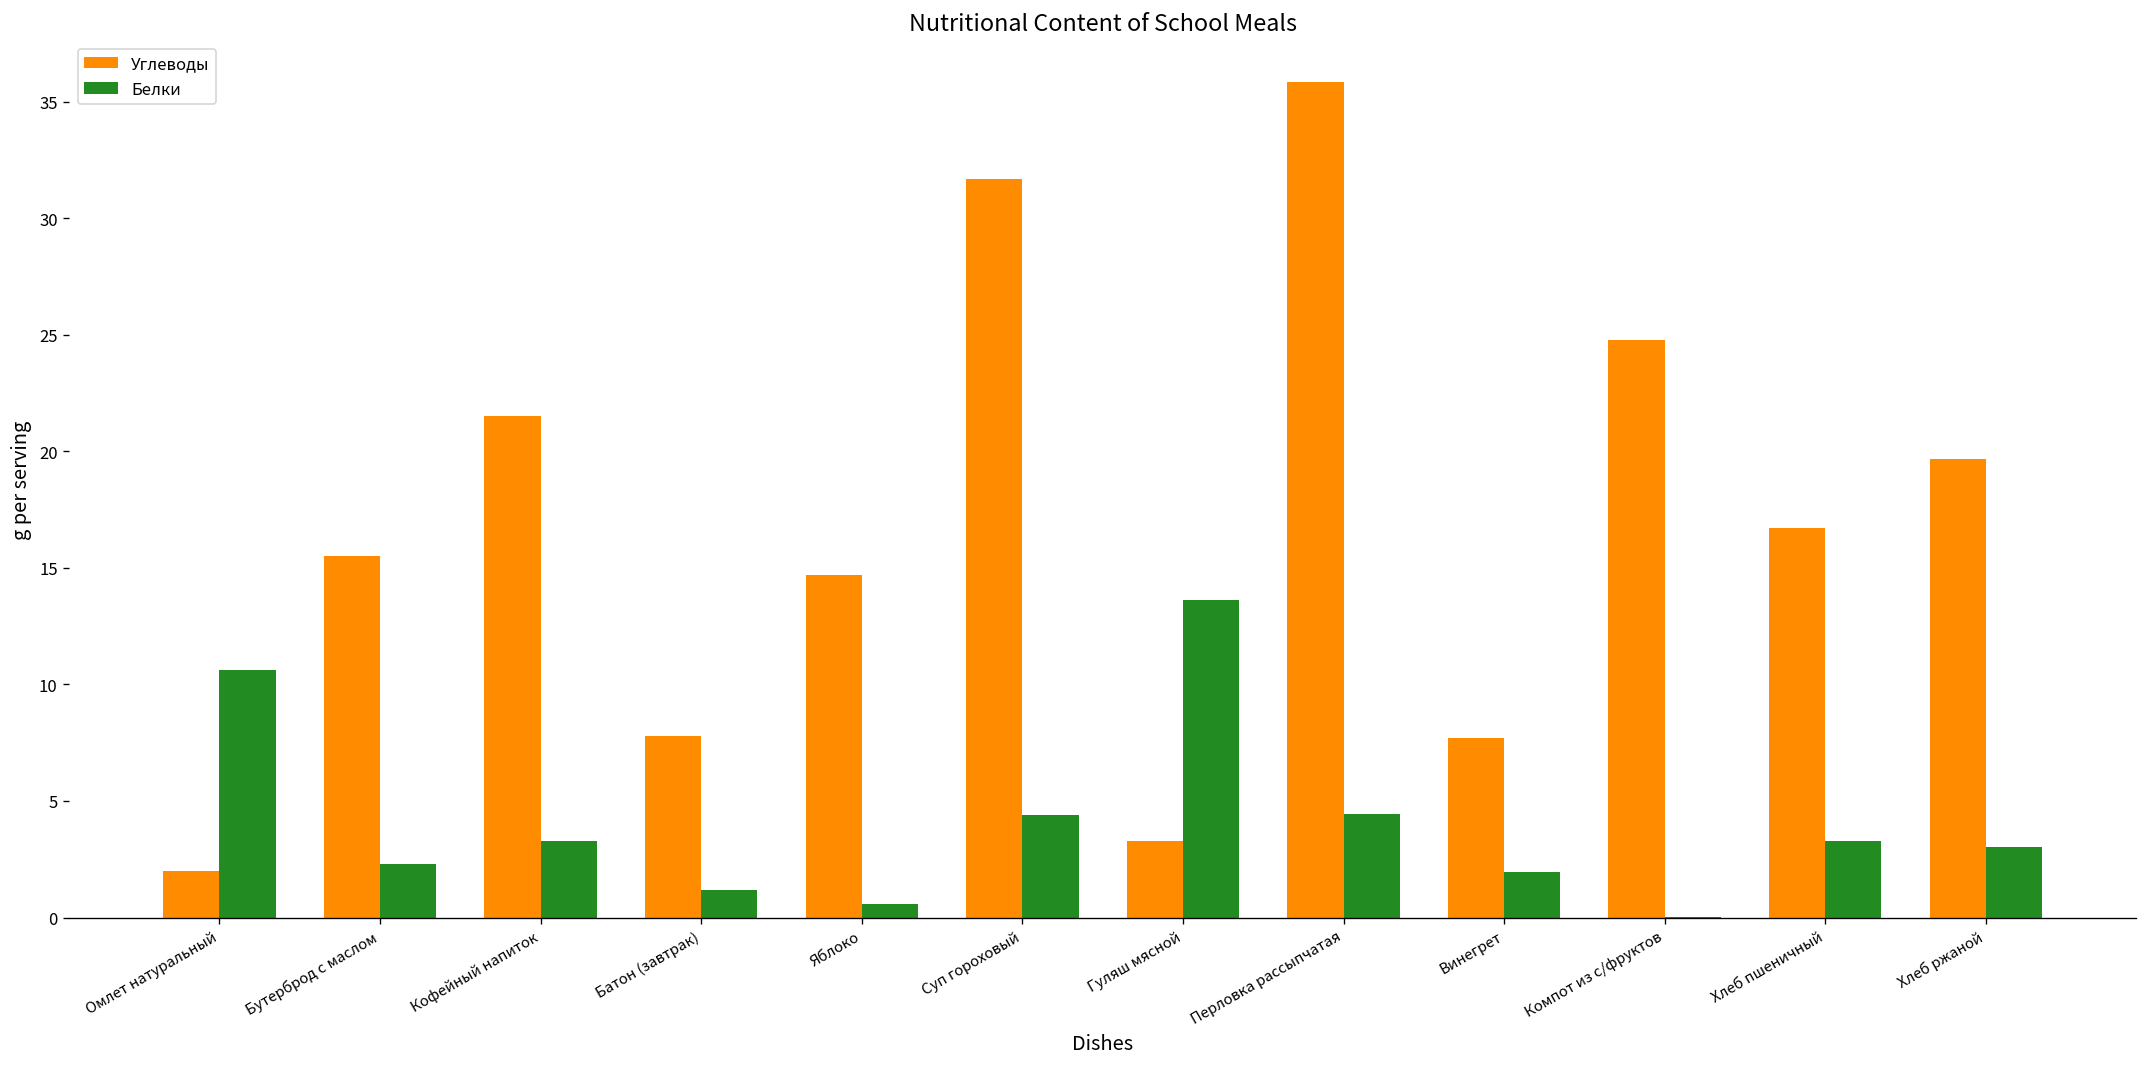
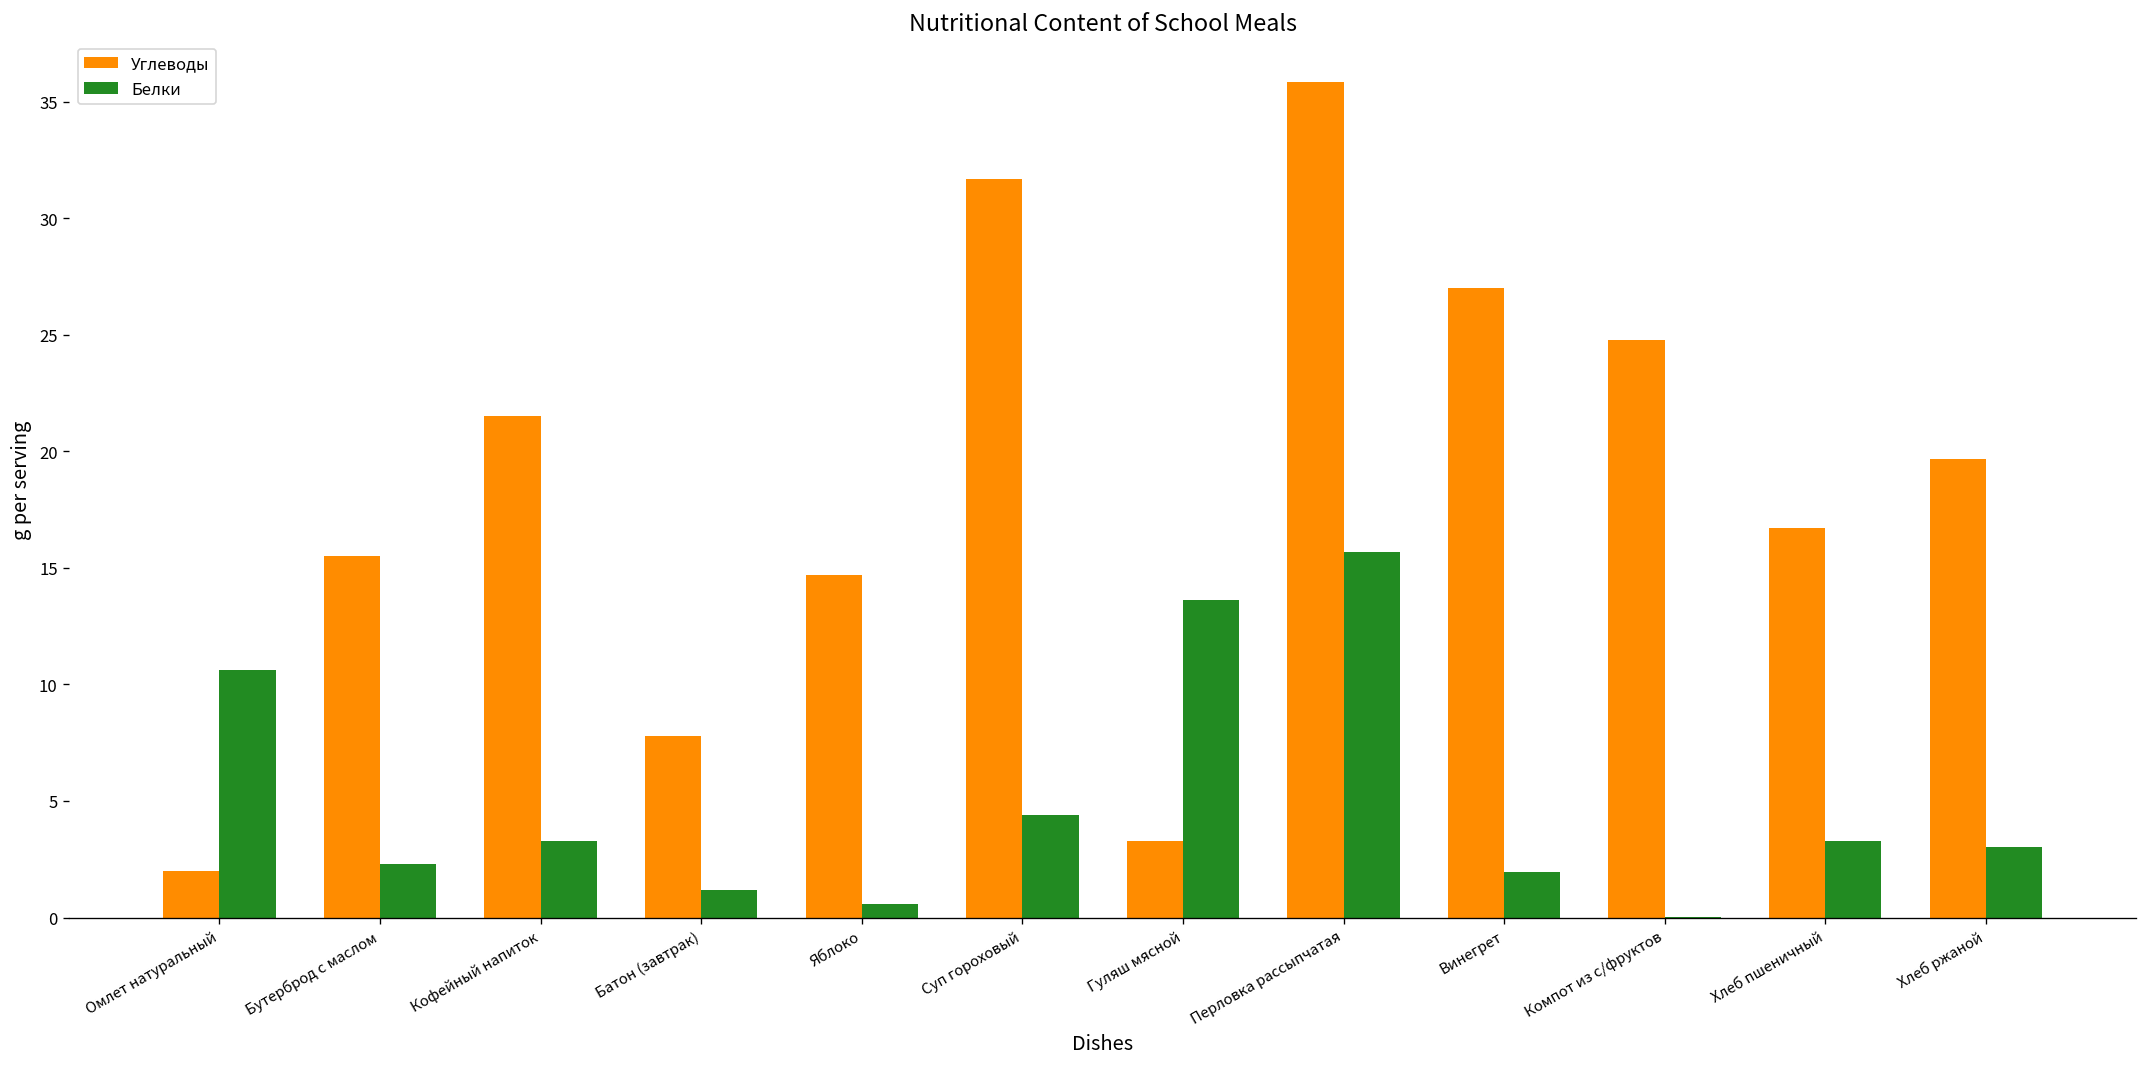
  {
    "Углеводы": {
      "Омлет натуральный": 2.0,
      "Бутерброд с маслом": 15.5,
      "Кофейный напиток": 21.5,
      "Батон (завтрак)": 7.8,
      "Яблоко": 14.7,
      "Суп гороховый": 31.7,
      "Гуляш мясной": 3.3,
      "Перловка рассыпчатая": 35.8,
-     "Винегрет": 7.7,
+     "Винегрет": 27.0,
      "Компот из с/фруктов": 24.8,
      "Хлеб пшеничный": 16.7,
      "Хлеб ржаной": 19.7
    },
    "Белки": {
      "Омлет натуральный": 10.6,
      "Бутерброд с маслом": 2.3,
      "Кофейный напиток": 3.3,
      "Батон (завтрак)": 1.2,
      "Яблоко": 0.6,
      "Суп гороховый": 4.4,
      "Гуляш мясной": 13.6,
-     "Перловка рассыпчатая": 4.5,
+     "Перловка рассыпчатая": 15.7,
      "Винегрет": 2.0,
      "Хлеб пшеничный": 3.3,
      "Хлеб ржаной": 3.0
    }
  }
